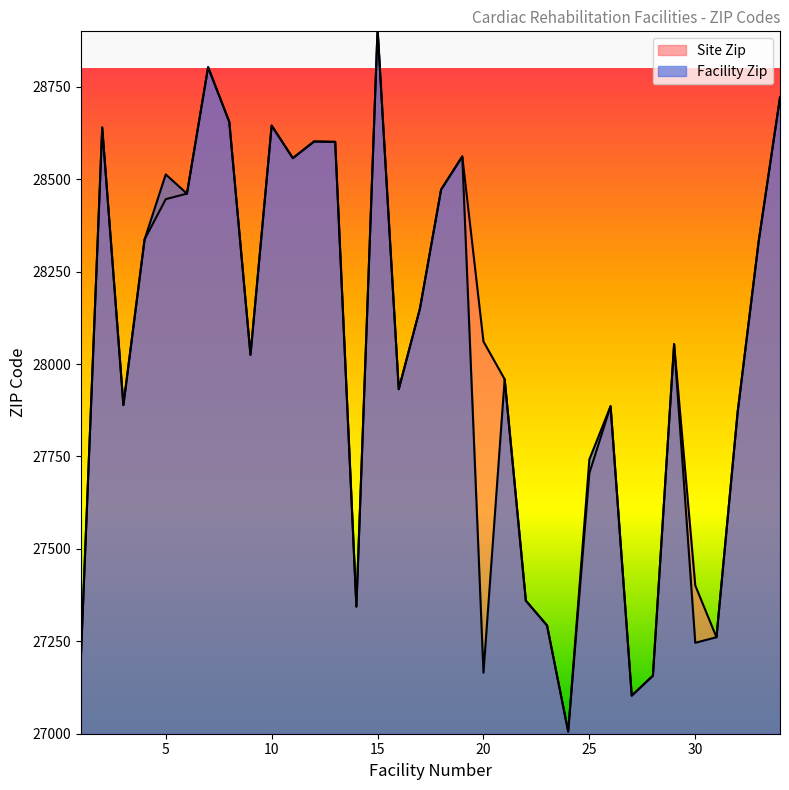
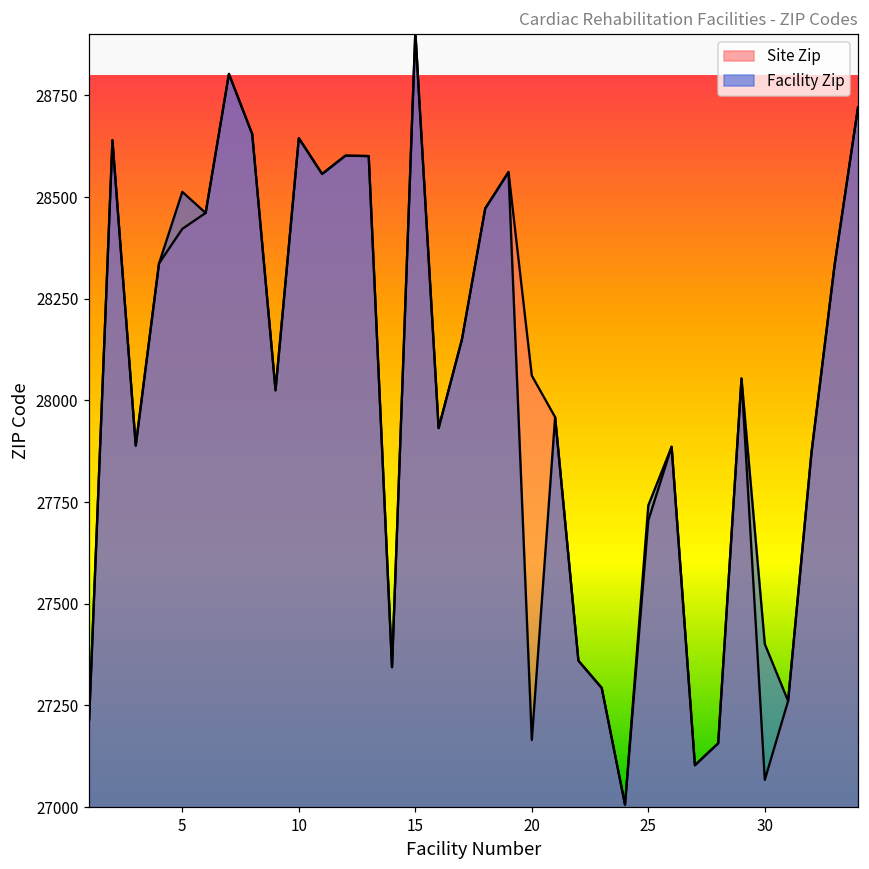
  {
    "Site Zip": {
-     "5": 28450,
+     "5": 28420,
      "20": 28060,
      "25": 27710,
-     "30": 27400
+     "30": 27070
    },
    "Facility Zip": {
      "5": 28510,
      "20": 27170,
      "25": 27740,
-     "30": 27250
+     "30": 27400
    }
  }
